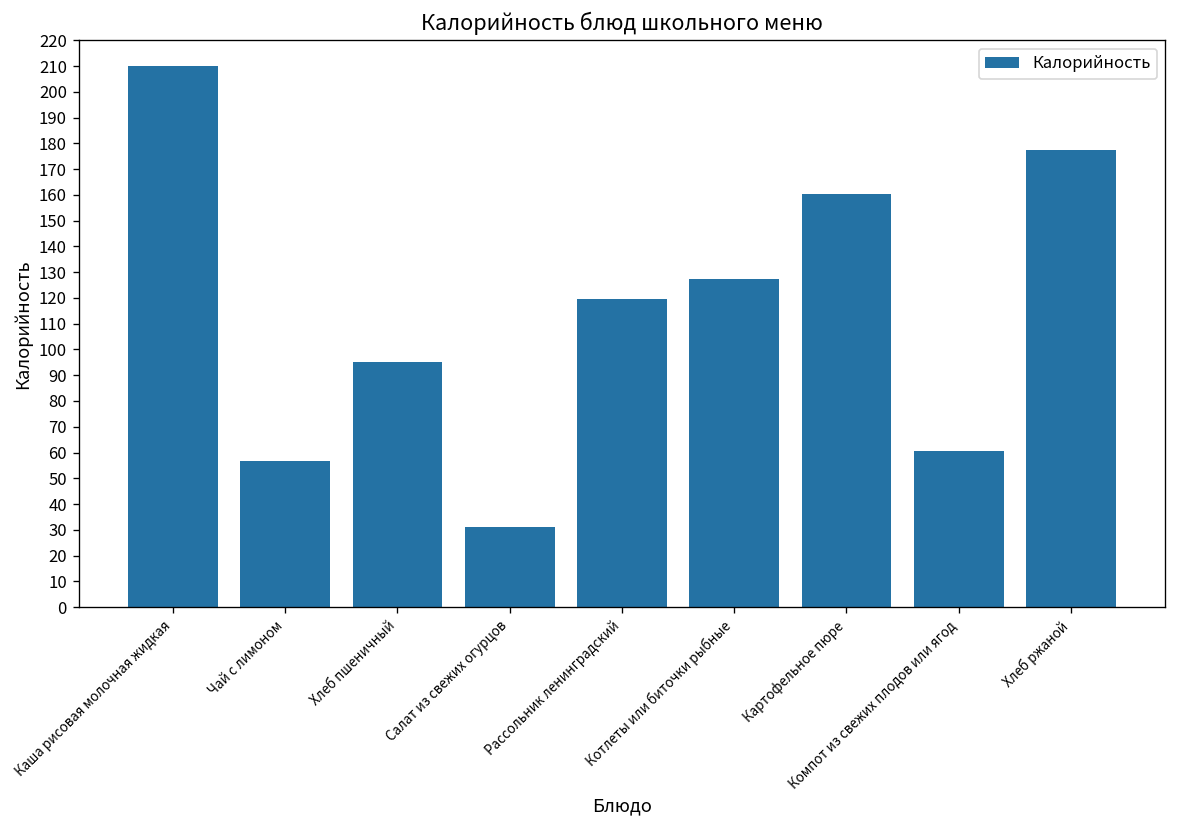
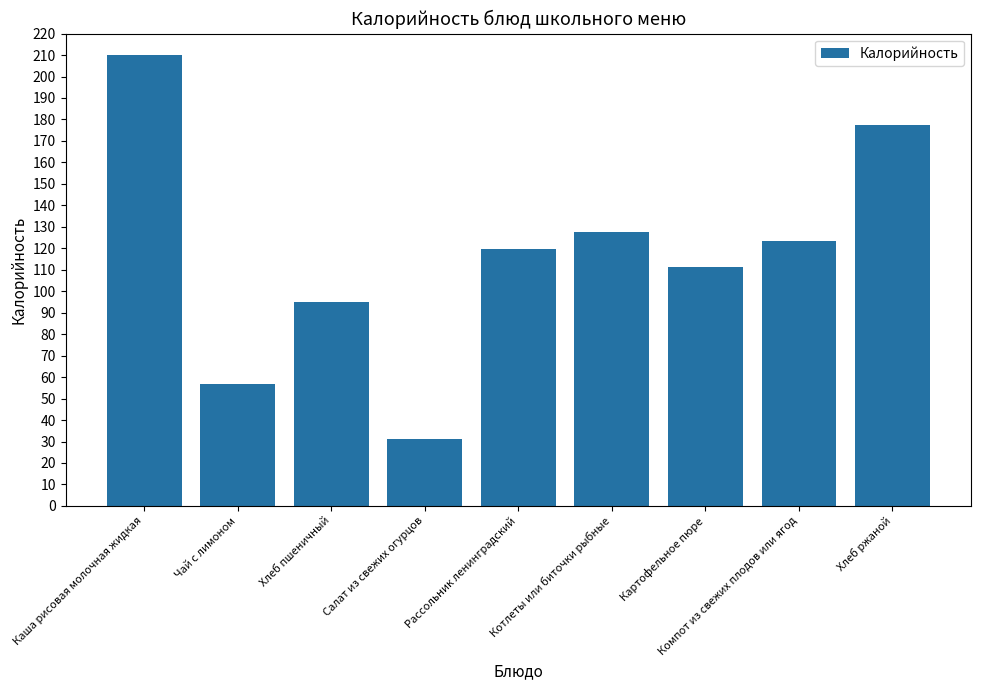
  {
    "Каша рисовая молочная жидкая": 210,
    "Чай с лимоном": 57,
    "Хлеб пшеничный": 95,
    "Салат из свежих огурцов": 31,
    "Рассольник ленинградский": 120,
    "Котлеты или биточки рыбные": 127,
-   "Картофельное пюре": 160,
-   "Компот из свежих плодов или ягод": 61,
+   "Картофельное пюре": 111,
+   "Компот из свежих плодов или ягод": 123,
    "Хлеб ржаной": 178
  }
